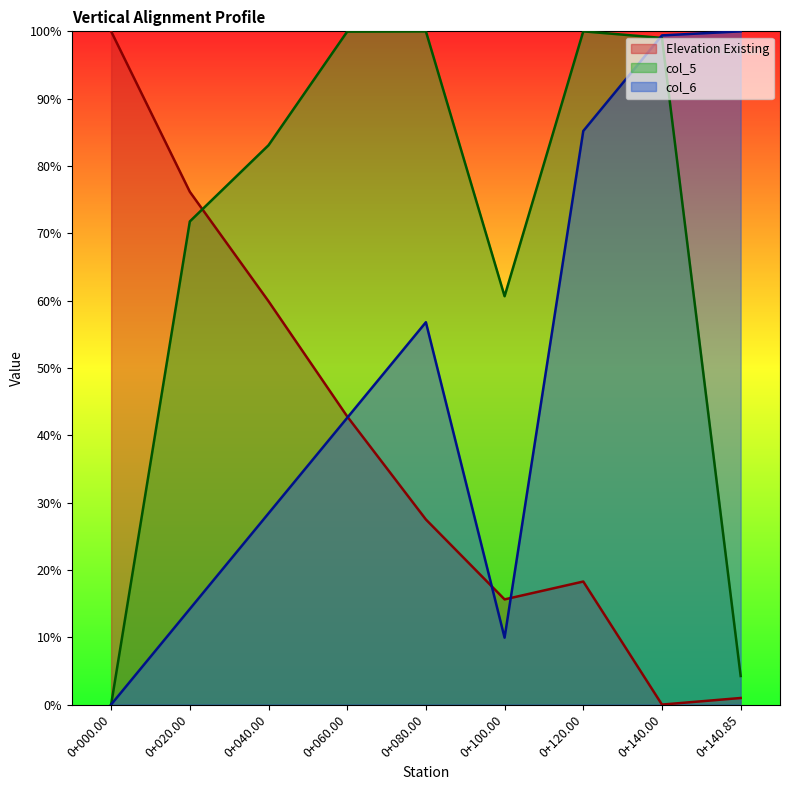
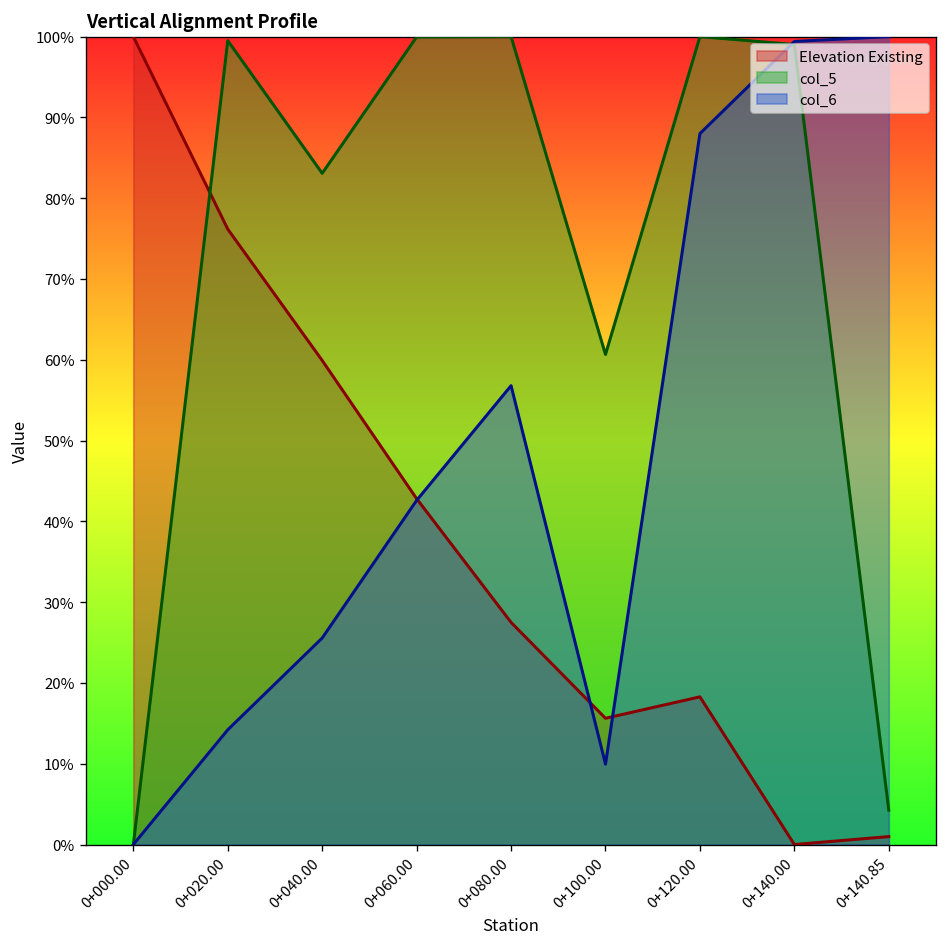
  {
    "Elevation Existing": {
      "0+000.00": "100%",
      "0+020.00": "76%",
      "0+040.00": "60%",
      "0+080.00": "27%",
      "0+100.00": "16%",
      "0+120.00": "18%",
      "0+140.00": "0%",
      "0+140.85": "1%"
    },
    "col_5": {
-     "0+020.00": "72%",
+     "0+020.00": "99%",
      "0+040.00": "83%",
      "0+060.00": "100%",
      "0+080.00": "100%",
      "0+100.00": "61%",
      "0+120.00": "100%",
      "0+140.85": "4%"
    },
    "col_6": {
      "0+020.00": "14%",
-     "0+040.00": "28%",
+     "0+040.00": "26%",
      "0+080.00": "57%",
      "0+100.00": "10%",
-     "0+120.00": "85%",
+     "0+120.00": "88%",
      "0+140.85": "100%"
    }
  }
